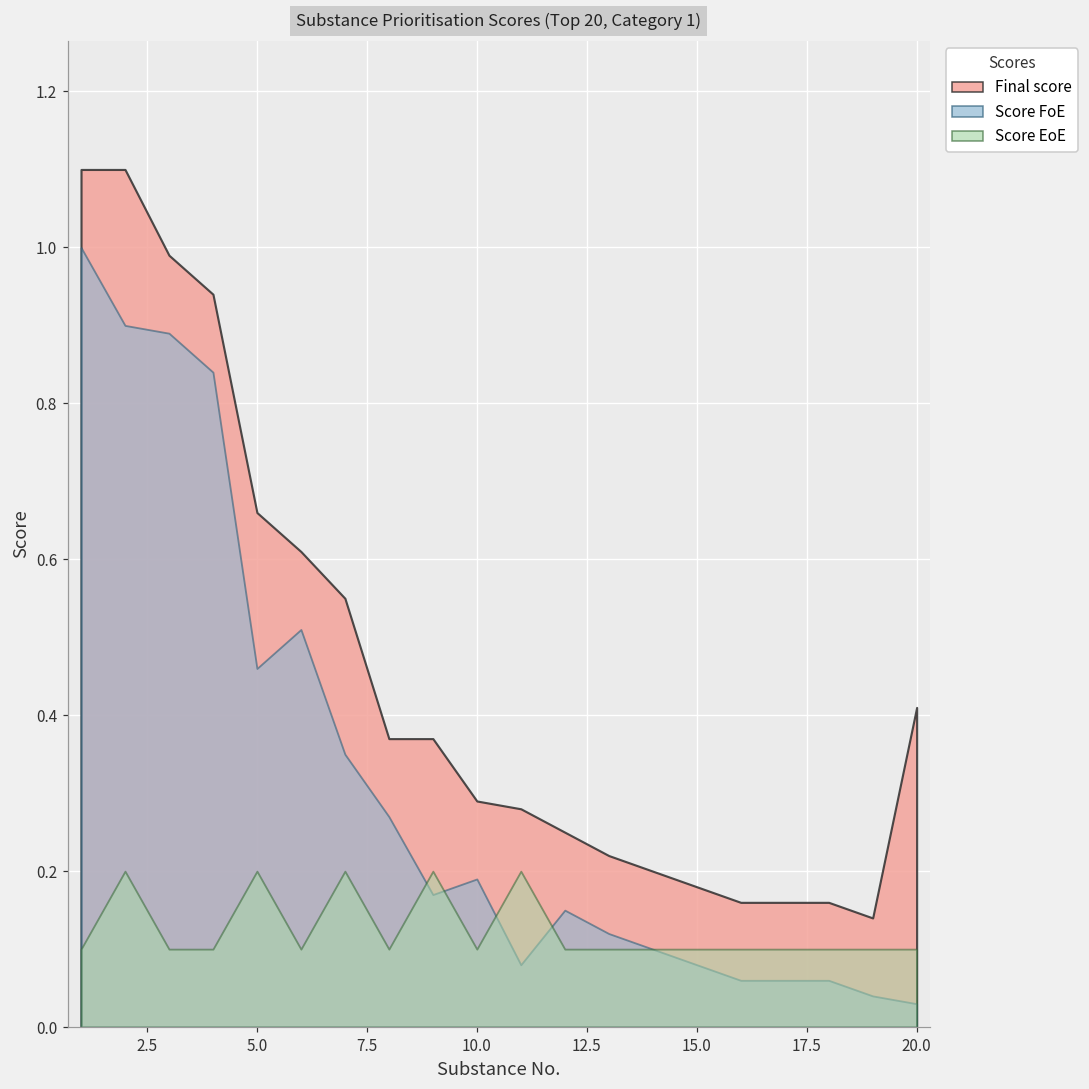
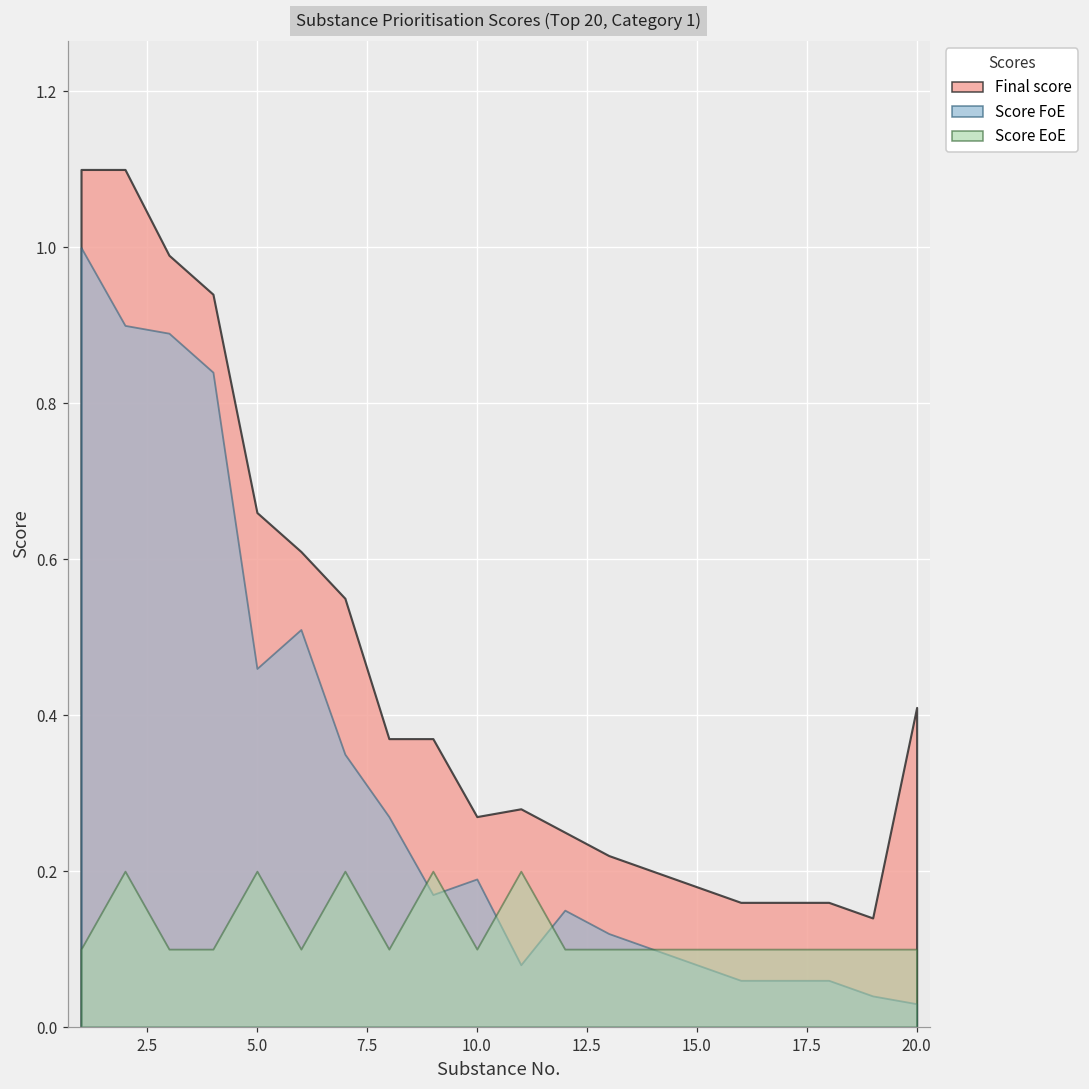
  {
    "Final score": {
      "5.0": 0.66,
-     "10.0": 0.29,
+     "10.0": 0.27,
      "15.0": 0.18,
      "20.0": 0.41
    }
  }
